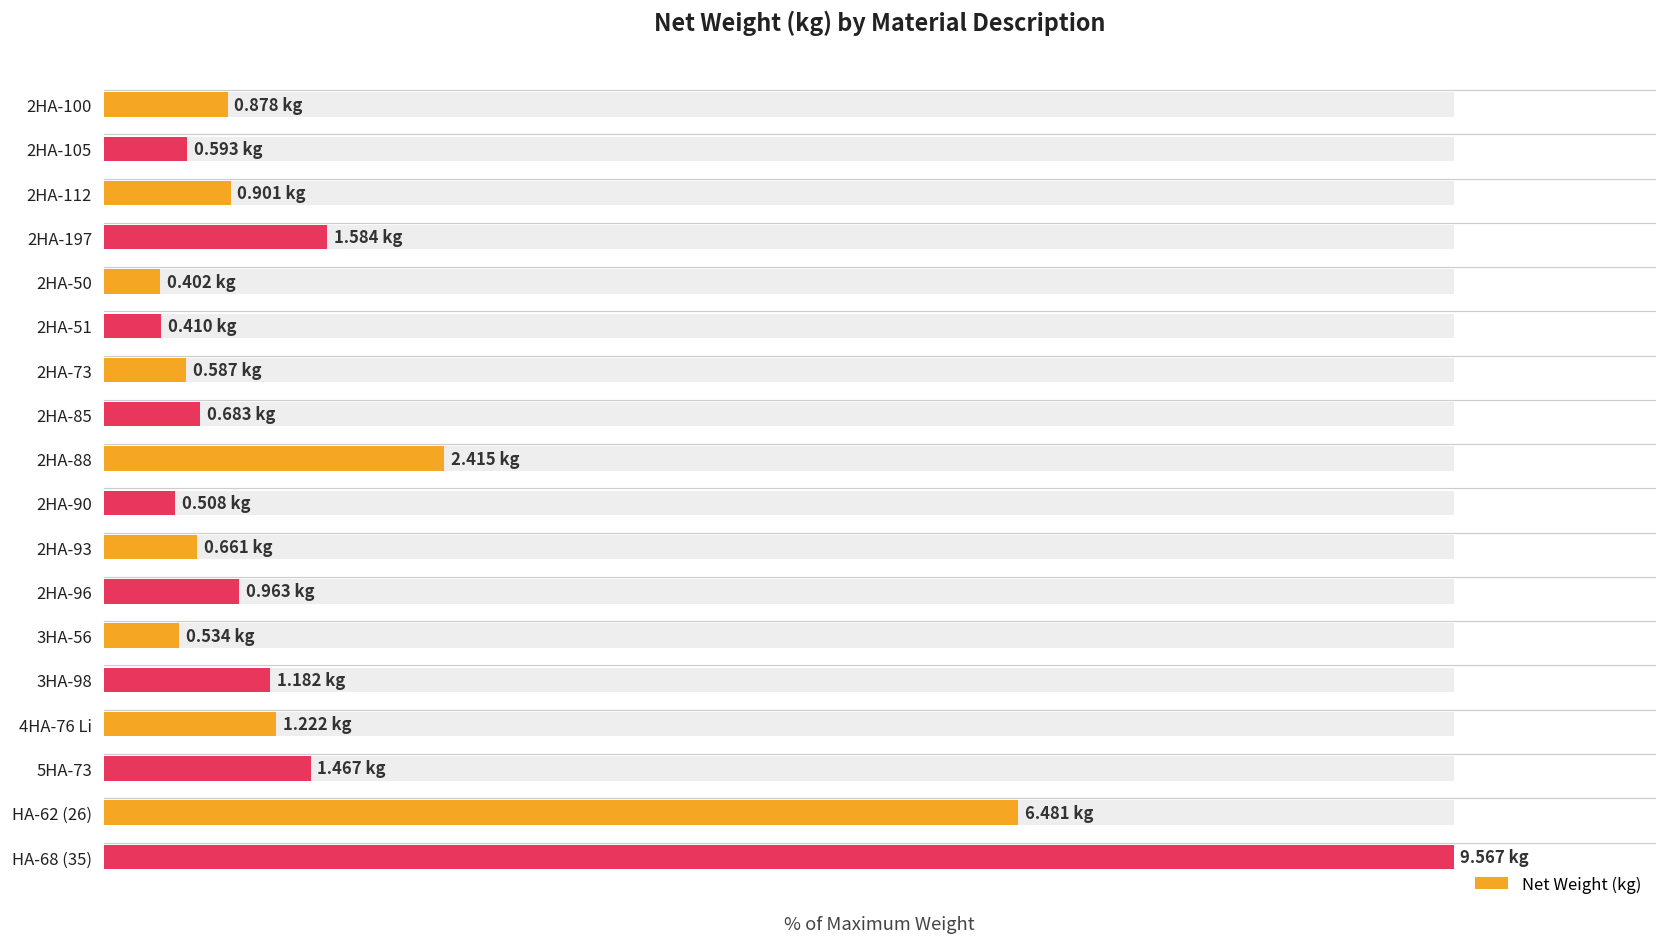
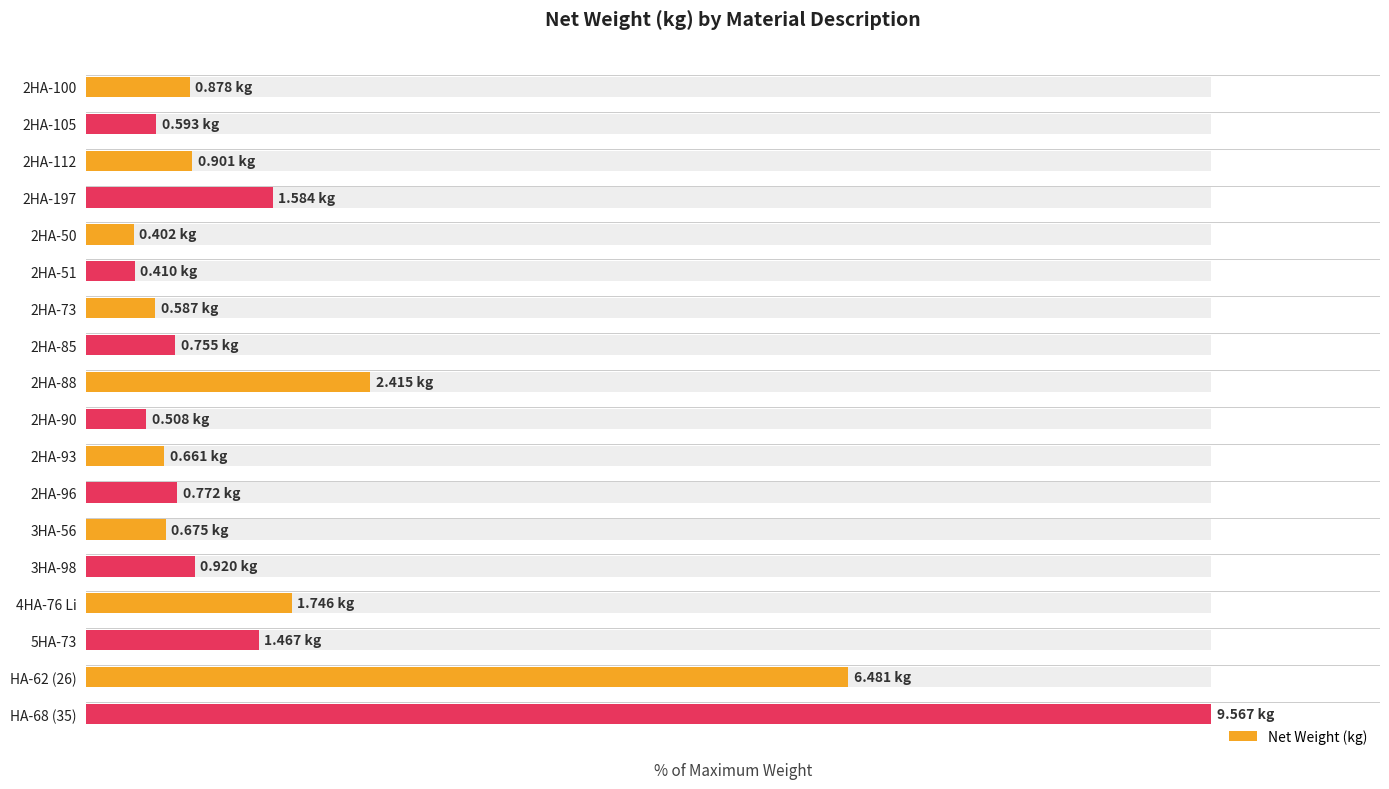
  {
    "Net Weight (kg)": {
-     "2HA-85": 0.683,
-     "2HA-96": 0.963,
-     "3HA-56": 0.534,
-     "3HA-98": 1.182,
-     "4HA-76 Li": 1.222
+     "2HA-85": 0.755,
+     "2HA-96": 0.772,
+     "3HA-56": 0.675,
+     "3HA-98": 0.920,
+     "4HA-76 Li": 1.746
    }
  }
